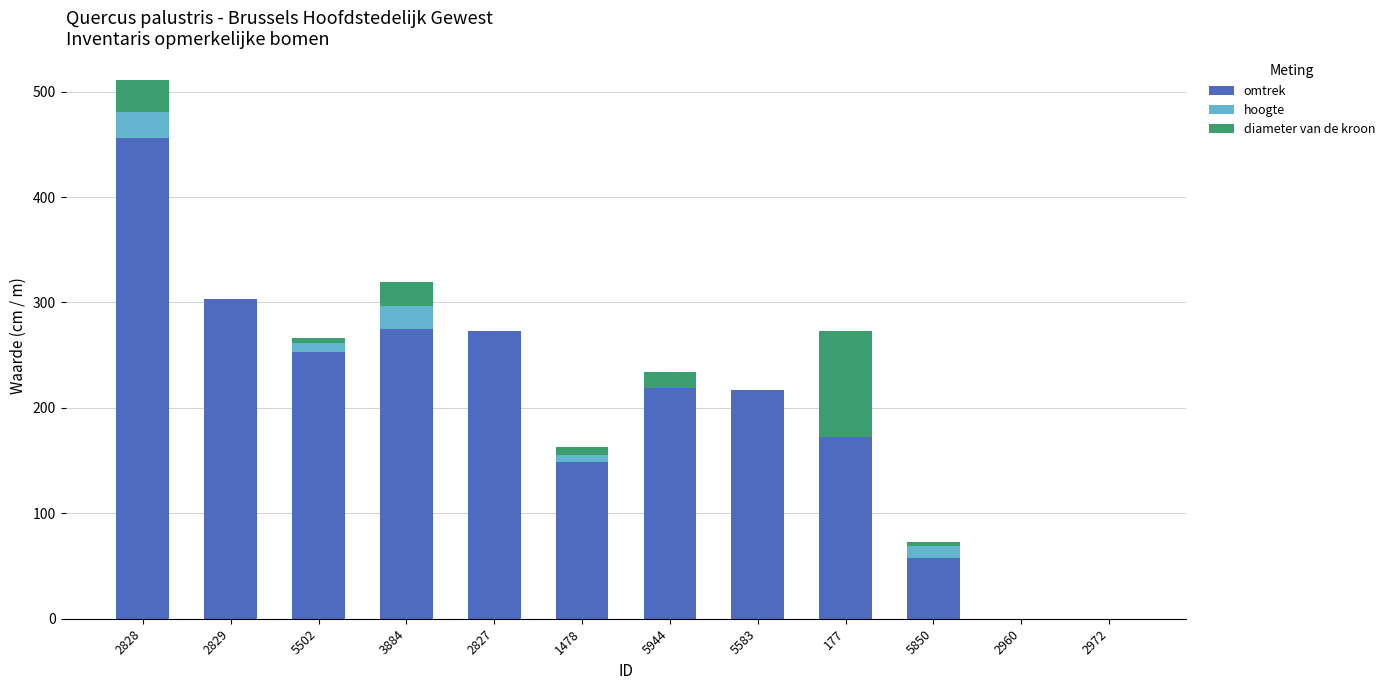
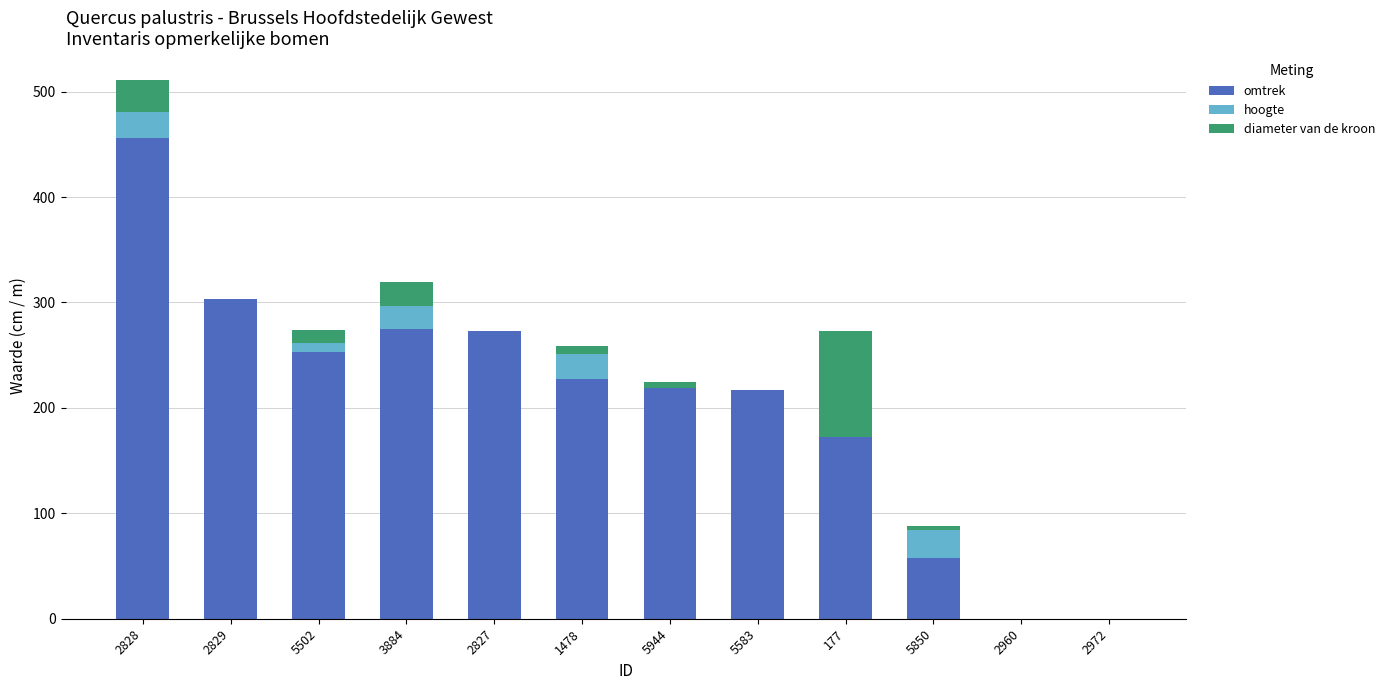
  {
    "omtrek": {
      "2828": 456,
      "2829": 303,
      "5502": 253,
      "3884": 275,
      "2827": 273,
-     "1478": 149,
+     "1478": 227,
      "5944": 219,
      "5583": 217,
      "177": 172,
      "5850": 58,
      "2960": 0,
      "2972": 0
    },
    "hoogte": {
      "2828": 25,
      "2829": 0,
      "5502": 9,
      "3884": 22,
      "2827": 0,
-     "1478": 6,
+     "1478": 24,
      "5944": 0,
      "5583": 0,
      "177": 0,
-     "5850": 11,
+     "5850": 26,
      "2960": 0,
      "2972": 0
    },
    "diameter van de kroon": {
      "2828": 30,
      "2829": 0,
-     "5502": 4,
+     "5502": 12,
      "3884": 22,
      "2827": 0,
      "1478": 8,
-     "5944": 15,
+     "5944": 6,
      "5583": 0,
      "177": 101,
      "5850": 4,
      "2960": 0,
      "2972": 0
    }
  }
